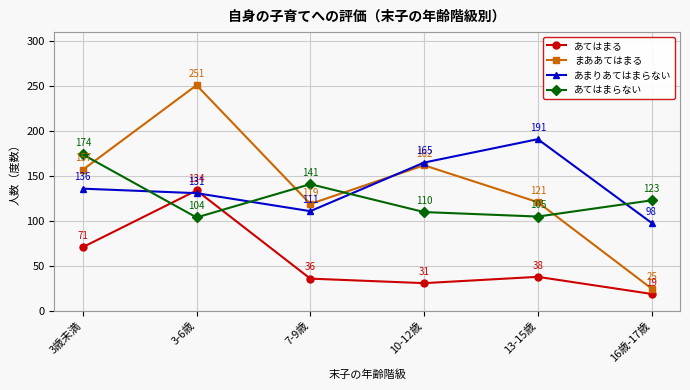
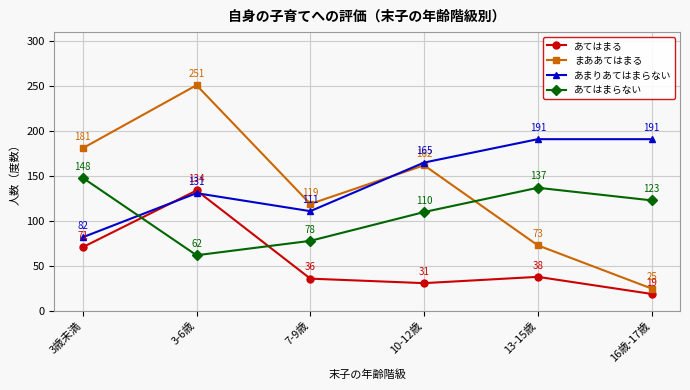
  {
    "あてはまる": {
      "3歳未満": 71,
      "7-9歳": 36,
      "10-12歳": 31,
      "13-15歳": 38
    },
    "まああてはまる": {
-     "3歳未満": 157,
+     "3歳未満": 181,
      "3-6歳": 251,
-     "13-15歳": 121
+     "13-15歳": 73
    },
    "あまりあてはまらない": {
-     "3歳未満": 136,
+     "3歳未満": 82,
      "13-15歳": 191,
-     "16歳-17歳": 98
+     "16歳-17歳": 191
    },
    "あてはまらない": {
-     "3歳未満": 174,
-     "3-6歳": 104,
-     "7-9歳": 141,
+     "3歳未満": 148,
+     "3-6歳": 62,
+     "7-9歳": 78,
      "10-12歳": 110,
-     "13-15歳": 105,
+     "13-15歳": 137,
      "16歳-17歳": 123
    }
  }
